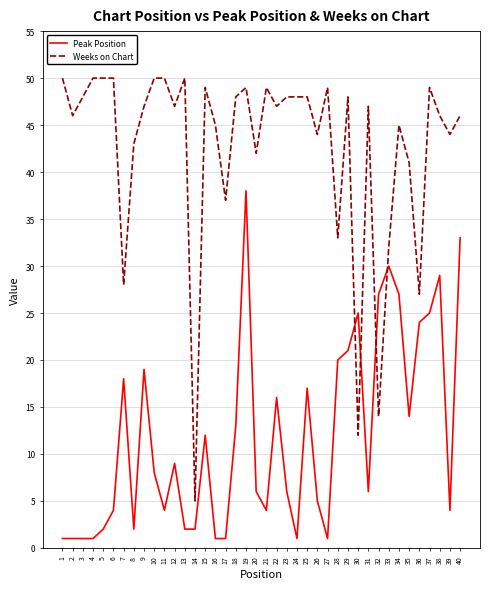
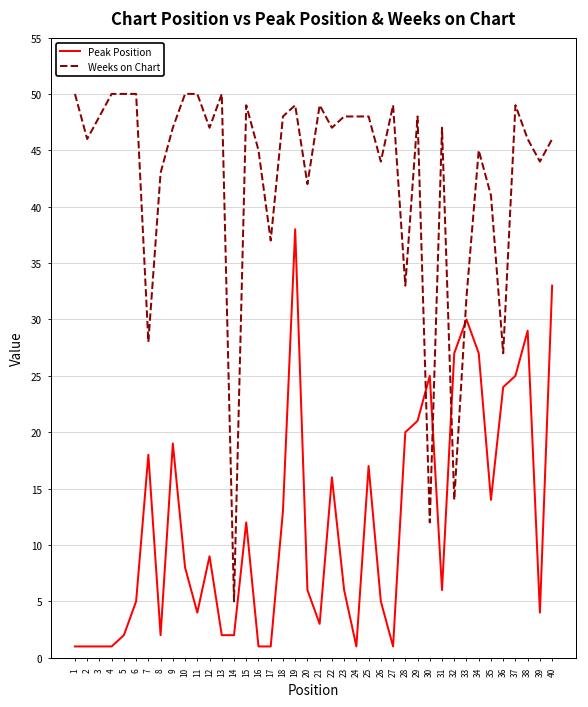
  {
    "Peak Position": {
      "1": 1,
      "2": 1,
      "3": 1,
      "4": 1,
      "5": 2,
-     "6": 4,
+     "6": 5,
      "7": 18,
      "8": 2,
      "9": 19,
      "10": 8,
      "11": 4,
      "12": 9,
      "13": 2,
      "14": 2,
      "15": 12,
      "16": 1,
      "17": 1,
      "18": 13,
      "19": 38,
      "20": 6,
-     "21": 4,
+     "21": 3,
      "22": 16,
      "23": 6,
      "24": 1,
      "25": 17,
      "26": 5,
      "27": 1,
      "28": 20,
      "29": 21,
      "30": 25,
      "31": 6,
      "32": 27,
      "33": 30,
      "34": 27,
      "35": 14,
      "36": 24,
      "37": 25,
      "38": 29,
      "39": 4,
      "40": 33
    },
    "Weeks on Chart": {
      "1": 50,
      "2": 46,
      "3": 48,
      "4": 50,
      "5": 50,
      "6": 50,
      "7": 28,
      "8": 43,
      "9": 47,
      "10": 50,
      "11": 50,
      "12": 47,
      "13": 50,
      "14": 5,
      "15": 49,
      "16": 45,
      "17": 37,
      "18": 48,
      "19": 49,
      "20": 42,
      "21": 49,
      "22": 47,
      "23": 48,
      "24": 48,
      "25": 48,
      "26": 44,
      "27": 49,
      "28": 33,
      "29": 48,
      "30": 12,
      "31": 47,
      "32": 14,
      "33": 32,
      "34": 45,
      "35": 41,
      "36": 27,
      "37": 49,
      "38": 46,
      "39": 44,
      "40": 46
    }
  }
